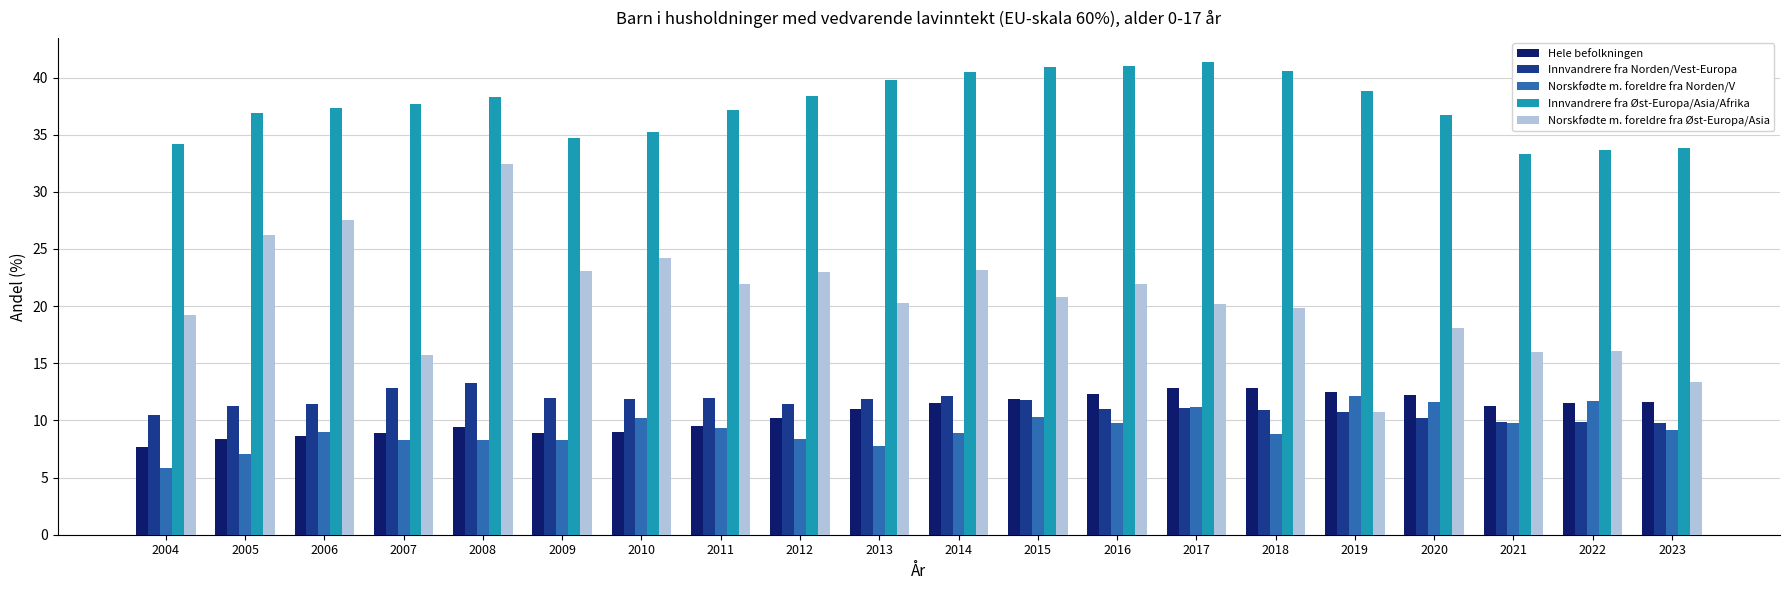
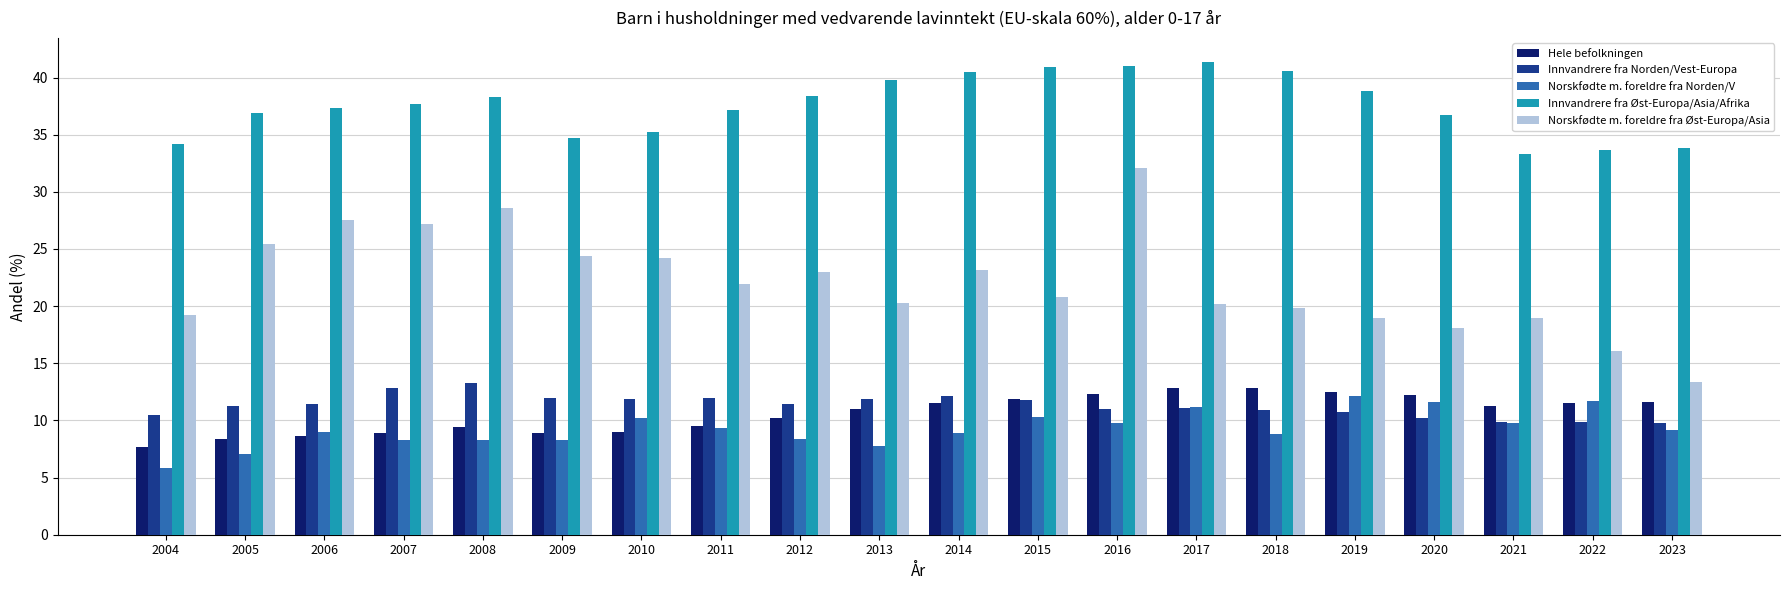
  {
    "Norskfødte m. foreldre fra Øst-Europa/Asia": {
      "2004": 19.2,
-     "2005": 26.2,
+     "2005": 25.4,
      "2006": 27.5,
-     "2007": 15.7,
-     "2008": 32.4,
-     "2009": 23.1,
+     "2007": 27.2,
+     "2008": 28.6,
+     "2009": 24.4,
      "2010": 24.2,
      "2011": 21.9,
      "2012": 23.0,
      "2013": 20.3,
      "2014": 23.2,
      "2015": 20.8,
-     "2016": 21.9,
+     "2016": 32.1,
      "2017": 20.2,
      "2018": 19.8,
-     "2019": 10.7,
+     "2019": 19.0,
      "2020": 18.1,
-     "2021": 16,
+     "2021": 19,
      "2022": 16.1,
      "2023": 13.4
    }
  }
